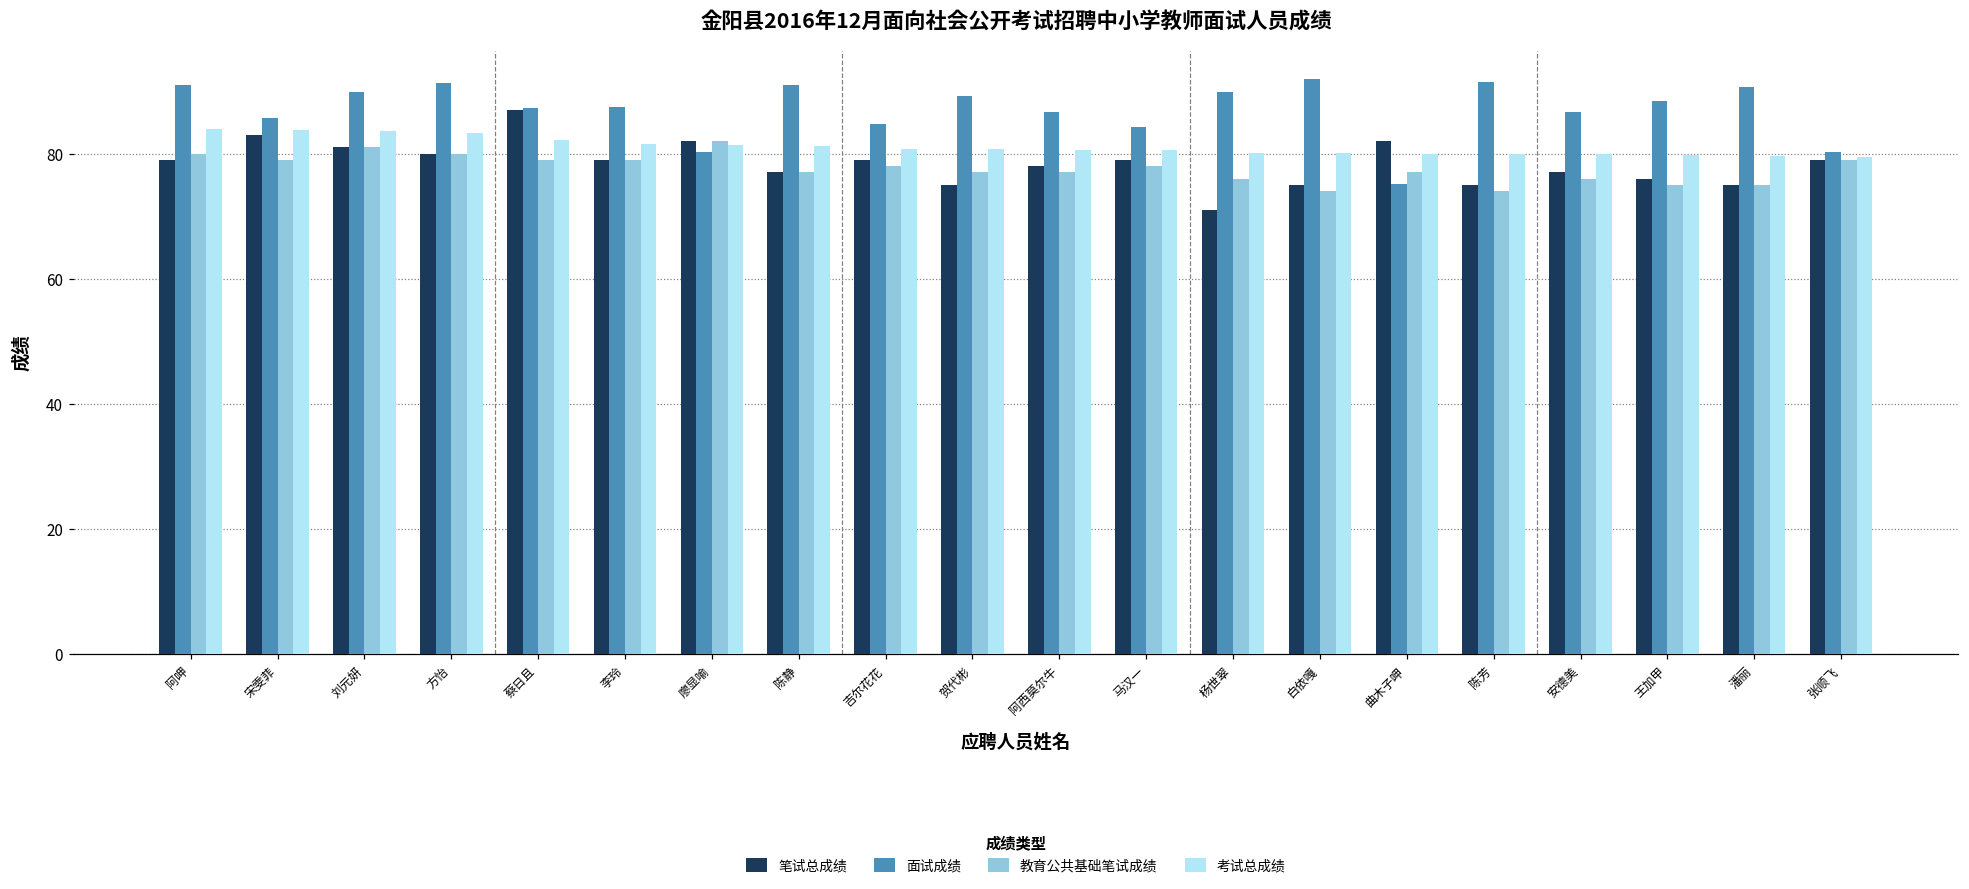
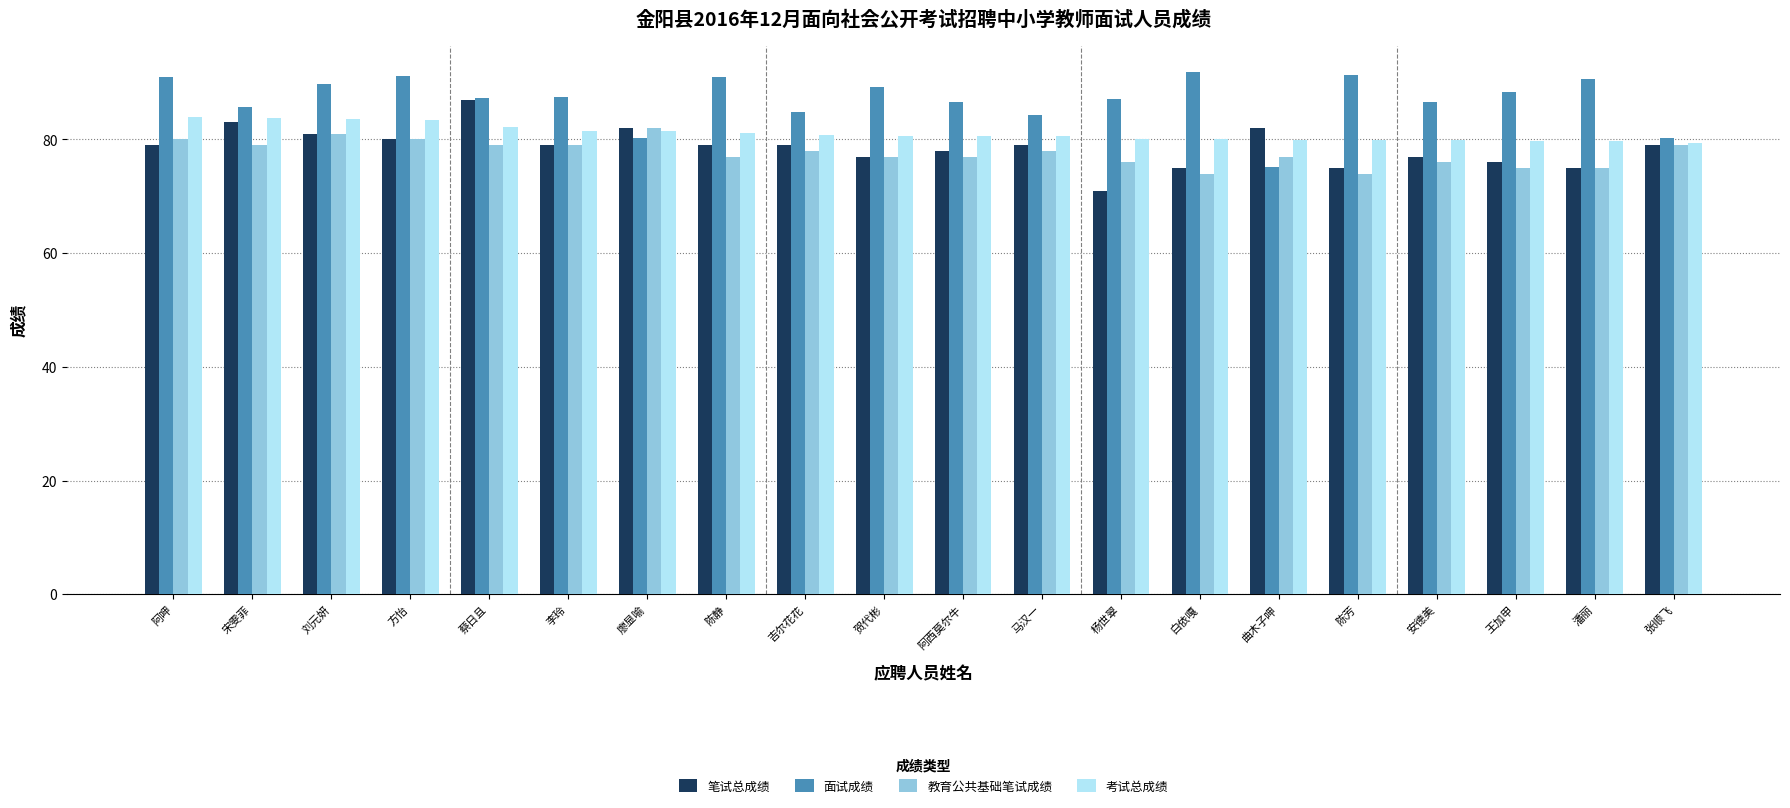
  {
    "笔试总成绩": {
      "阿呷": 79,
      "宋雯菲": 83,
      "刘元妍": 81,
      "方怡": 80,
      "蔡日且": 87,
      "李玲": 79,
      "廖显喻": 82,
-     "陈静": 77,
+     "陈静": 79,
      "吉尔花花": 79,
-     "贺代彬": 75,
+     "贺代彬": 77,
      "阿西莫尔牛": 78,
      "马汉一": 79,
      "杨世翠": 71,
      "白依嘎": 75,
      "曲木子呷": 82,
      "陈芳": 75,
      "安德美": 77,
      "王加甲": 76,
      "潘丽": 75,
      "张顺飞": 79
    },
    "面试成绩": {
      "阿呷": 91,
      "宋雯菲": 86,
      "刘元妍": 90,
      "方怡": 91,
      "蔡日且": 87,
      "李玲": 87,
      "廖显喻": 80,
      "陈静": 91,
      "吉尔花花": 85,
      "贺代彬": 89,
      "阿西莫尔牛": 87,
      "马汉一": 84,
-     "杨世翠": 90,
+     "杨世翠": 87,
      "白依嘎": 92,
      "曲木子呷": 75,
      "陈芳": 91,
      "安德美": 87,
      "王加甲": 88,
      "潘丽": 91,
      "张顺飞": 80
    }
  }
